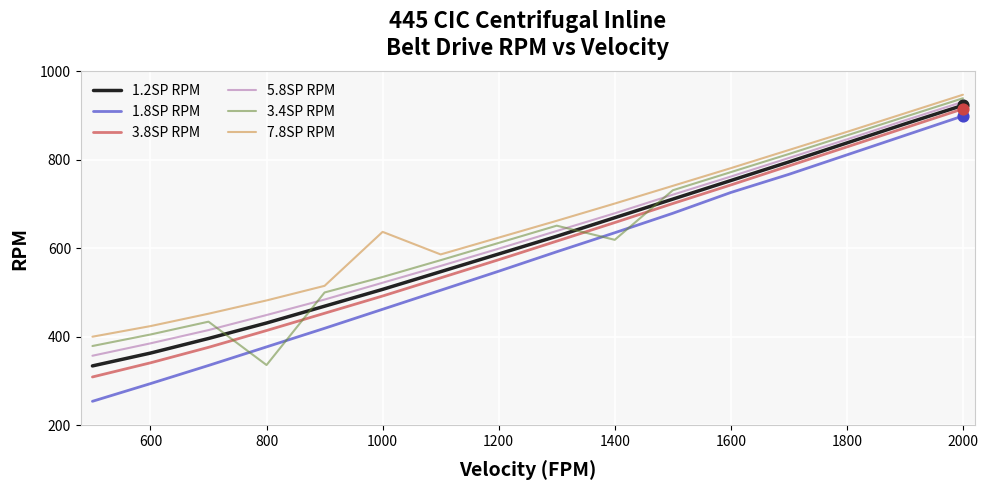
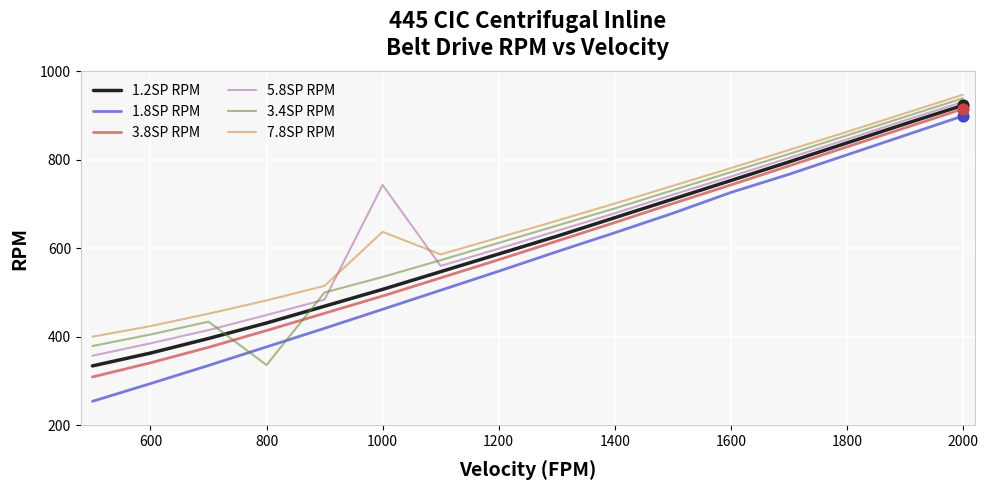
  {
    "5.8SP RPM": {
      "600": 390,
      "800": 450,
-     "1000": 520,
+     "1000": 740,
      "1200": 600,
      "1400": 680,
      "1600": 760,
      "1800": 850,
      "2000": 930
    },
    "3.4SP RPM": {
      "600": 410,
      "800": 340,
      "1000": 540,
      "1200": 610,
-     "1400": 620,
+     "1400": 690,
      "1600": 770,
      "1800": 860,
      "2000": 940
    },
    "7.8SP RPM": {
      "600": 420,
      "800": 480,
      "1000": 640,
      "1200": 620,
      "1400": 700,
      "1600": 780,
      "1800": 860,
      "2000": 950
    }
  }
